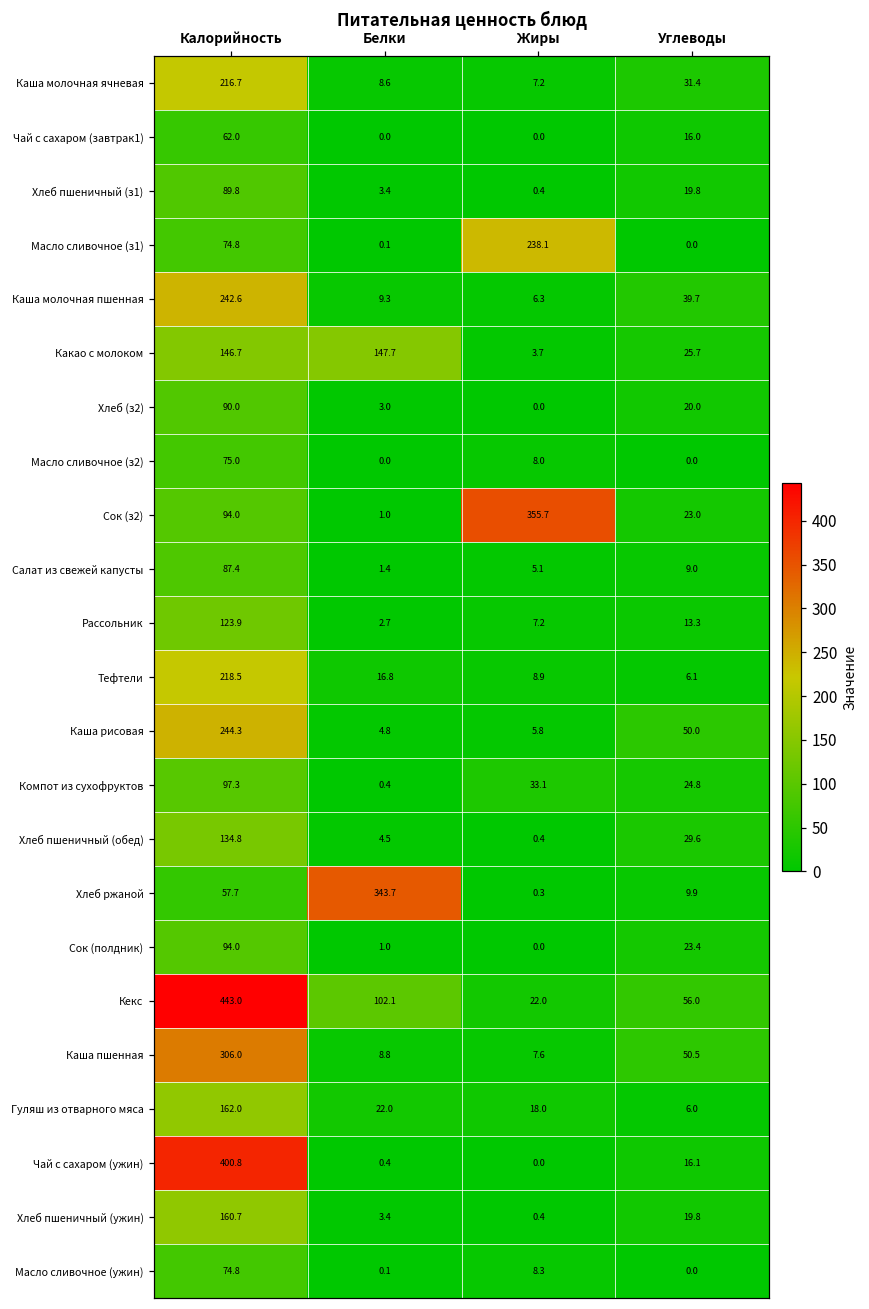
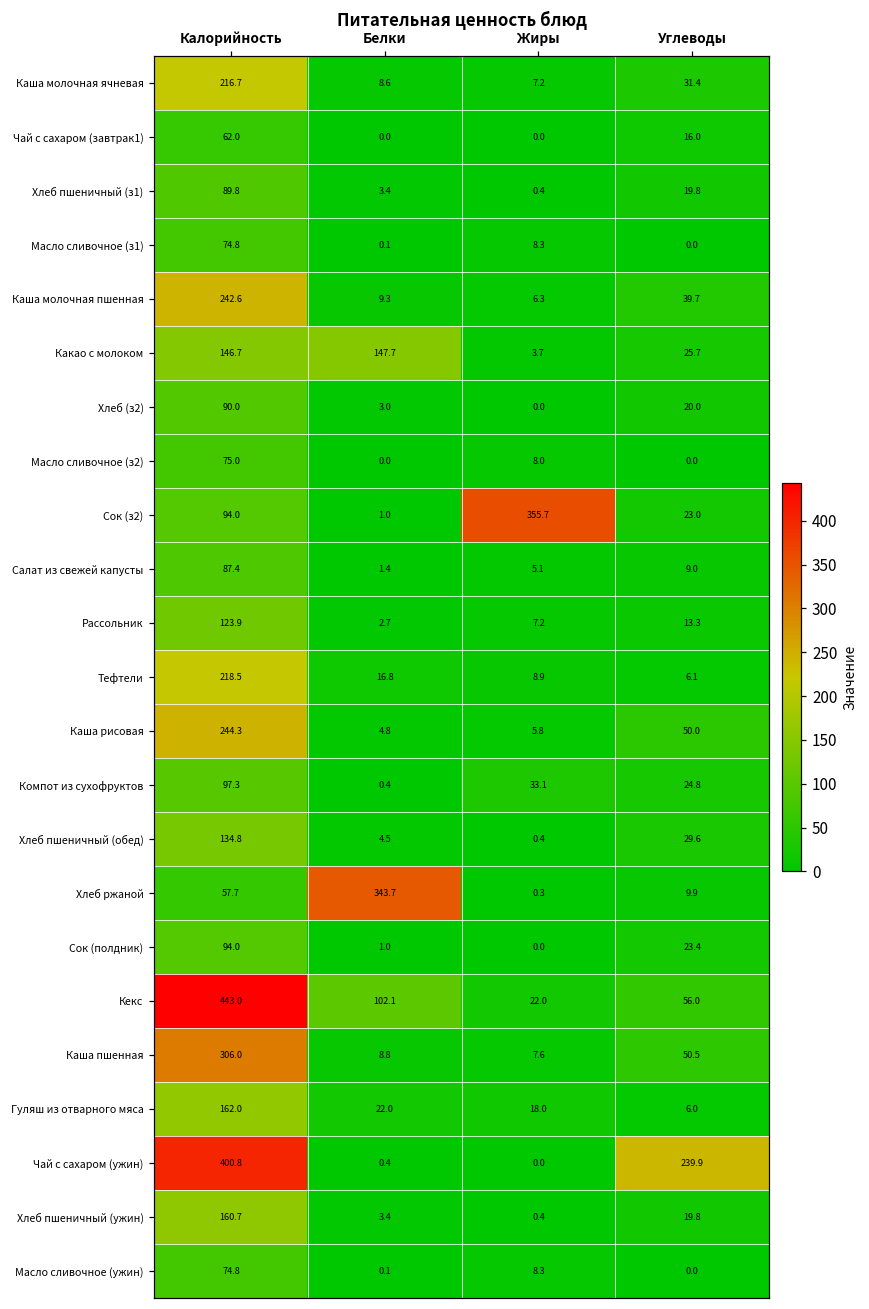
  {
    "Каша молочная ячневая": {
      "Калорийность": 216.7,
      "Белки": 8.6,
      "Жиры": 7.2,
      "Углеводы": 31.4
    },
    "Чай с сахаром (завтрак1)": {
      "Калорийность": 62.0,
      "Белки": 0.0,
      "Жиры": 0.0,
      "Углеводы": 16.0
    },
    "Хлеб пшеничный (з1)": {
      "Калорийность": 89.8,
      "Белки": 3.4,
      "Жиры": 0.4,
      "Углеводы": 19.8
    },
    "Масло сливочное (з1)": {
      "Калорийность": 74.8,
      "Белки": 0.1,
-     "Жиры": 238.1,
+     "Жиры": 8.3,
      "Углеводы": 0.0
    },
    "Каша молочная пшенная": {
      "Калорийность": 242.6,
      "Белки": 9.3,
      "Жиры": 6.3,
      "Углеводы": 39.7
    },
    "Какао с молоком": {
      "Калорийность": 146.7,
      "Белки": 147.7,
      "Жиры": 3.7,
      "Углеводы": 25.7
    },
    "Хлеб (з2)": {
      "Калорийность": 90.0,
      "Белки": 3.0,
      "Жиры": 0.0,
      "Углеводы": 20.0
    },
    "Масло сливочное (з2)": {
      "Калорийность": 75.0,
      "Белки": 0.0,
      "Жиры": 8.0,
      "Углеводы": 0.0
    },
    "Сок (з2)": {
      "Калорийность": 94.0,
      "Белки": 1.0,
      "Жиры": 355.7,
      "Углеводы": 23.0
    },
    "Салат из свежей капусты": {
      "Калорийность": 87.4,
      "Белки": 1.4,
      "Жиры": 5.1,
      "Углеводы": 9.0
    },
    "Рассольник": {
      "Калорийность": 123.9,
      "Белки": 2.7,
      "Жиры": 7.2,
      "Углеводы": 13.3
    },
    "Тефтели": {
      "Калорийность": 218.5,
      "Белки": 16.8,
      "Жиры": 8.9,
      "Углеводы": 6.1
    },
    "Каша рисовая": {
      "Калорийность": 244.3,
      "Белки": 4.8,
      "Жиры": 5.8,
      "Углеводы": 50.0
    },
    "Компот из сухофруктов": {
      "Калорийность": 97.3,
      "Белки": 0.4,
      "Жиры": 33.1,
      "Углеводы": 24.8
    },
    "Хлеб пшеничный (обед)": {
      "Калорийность": 134.8,
      "Белки": 4.5,
      "Жиры": 0.4,
      "Углеводы": 29.6
    },
    "Хлеб ржаной": {
      "Калорийность": 57.7,
      "Белки": 343.7,
      "Жиры": 0.3,
      "Углеводы": 9.9
    },
    "Сок (полдник)": {
      "Калорийность": 94.0,
      "Белки": 1.0,
      "Жиры": 0.0,
      "Углеводы": 23.4
    },
    "Кекс": {
      "Калорийность": 443.0,
      "Белки": 102.1,
      "Жиры": 22.0,
      "Углеводы": 56.0
    },
    "Каша пшенная": {
      "Калорийность": 306.0,
      "Белки": 8.8,
      "Жиры": 7.6,
      "Углеводы": 50.5
    },
    "Гуляш из отварного мяса": {
      "Калорийность": 162.0,
      "Белки": 22.0,
      "Жиры": 18.0,
      "Углеводы": 6.0
    },
    "Чай с сахаром (ужин)": {
      "Калорийность": 400.8,
      "Белки": 0.4,
      "Жиры": 0.0,
-     "Углеводы": 16.1
+     "Углеводы": 239.9
    },
    "Хлеб пшеничный (ужин)": {
      "Калорийность": 160.7,
      "Белки": 3.4,
      "Жиры": 0.4,
      "Углеводы": 19.8
    },
    "Масло сливочное (ужин)": {
      "Калорийность": 74.8,
      "Белки": 0.1,
      "Жиры": 8.3,
      "Углеводы": 0.0
    }
  }
